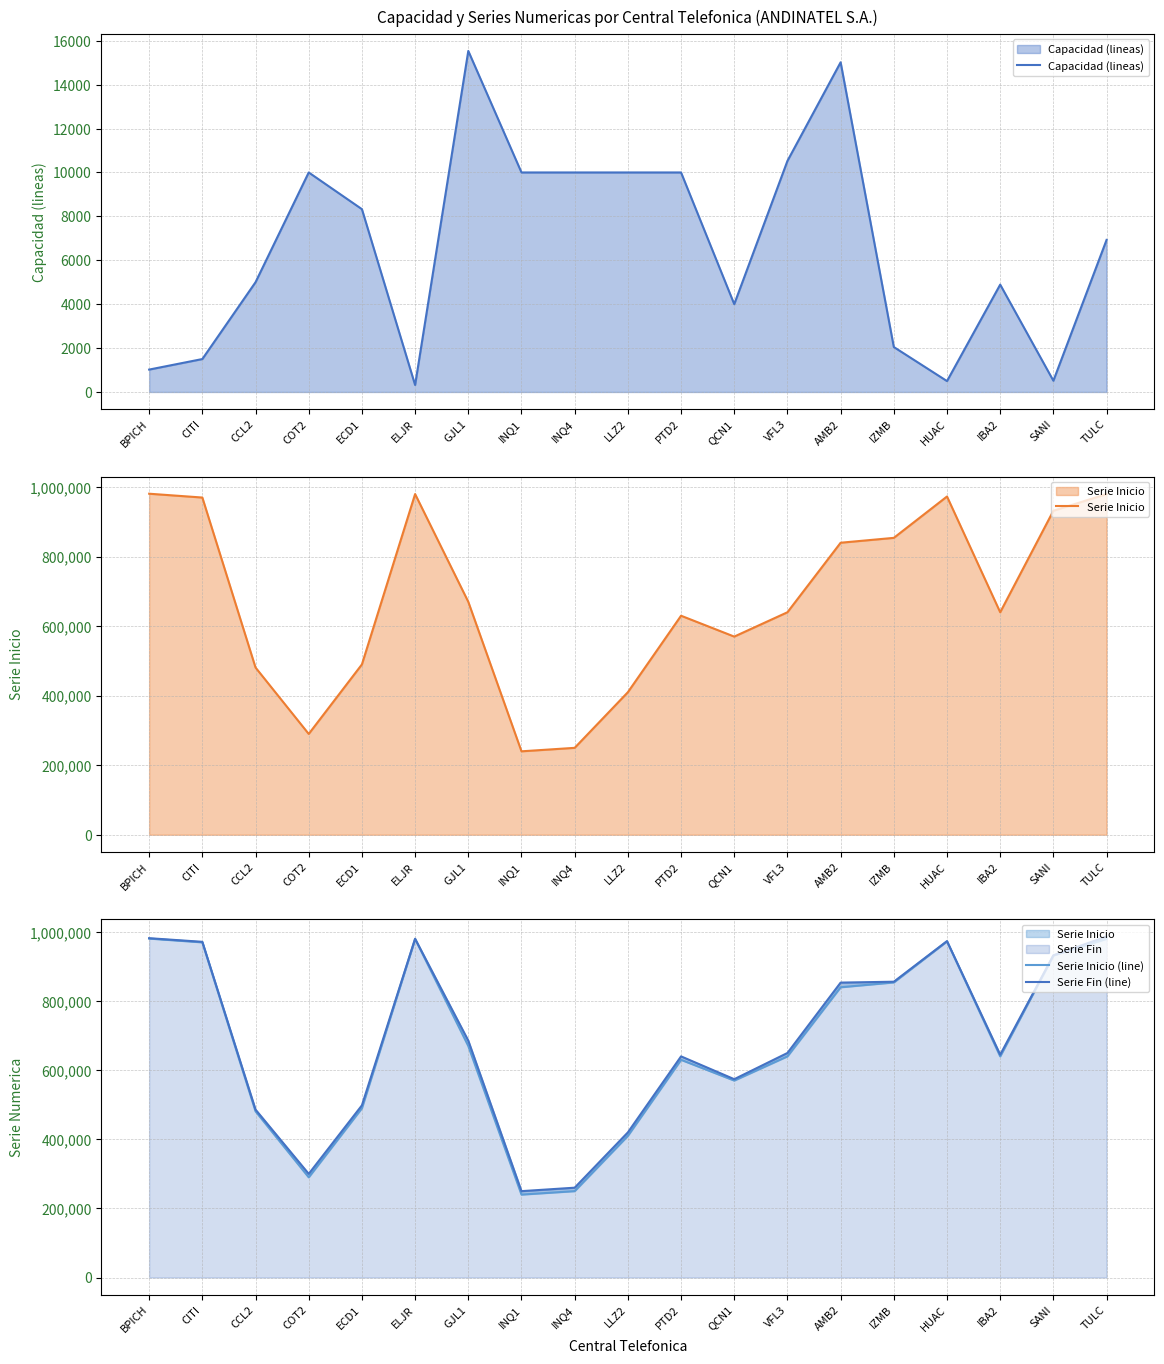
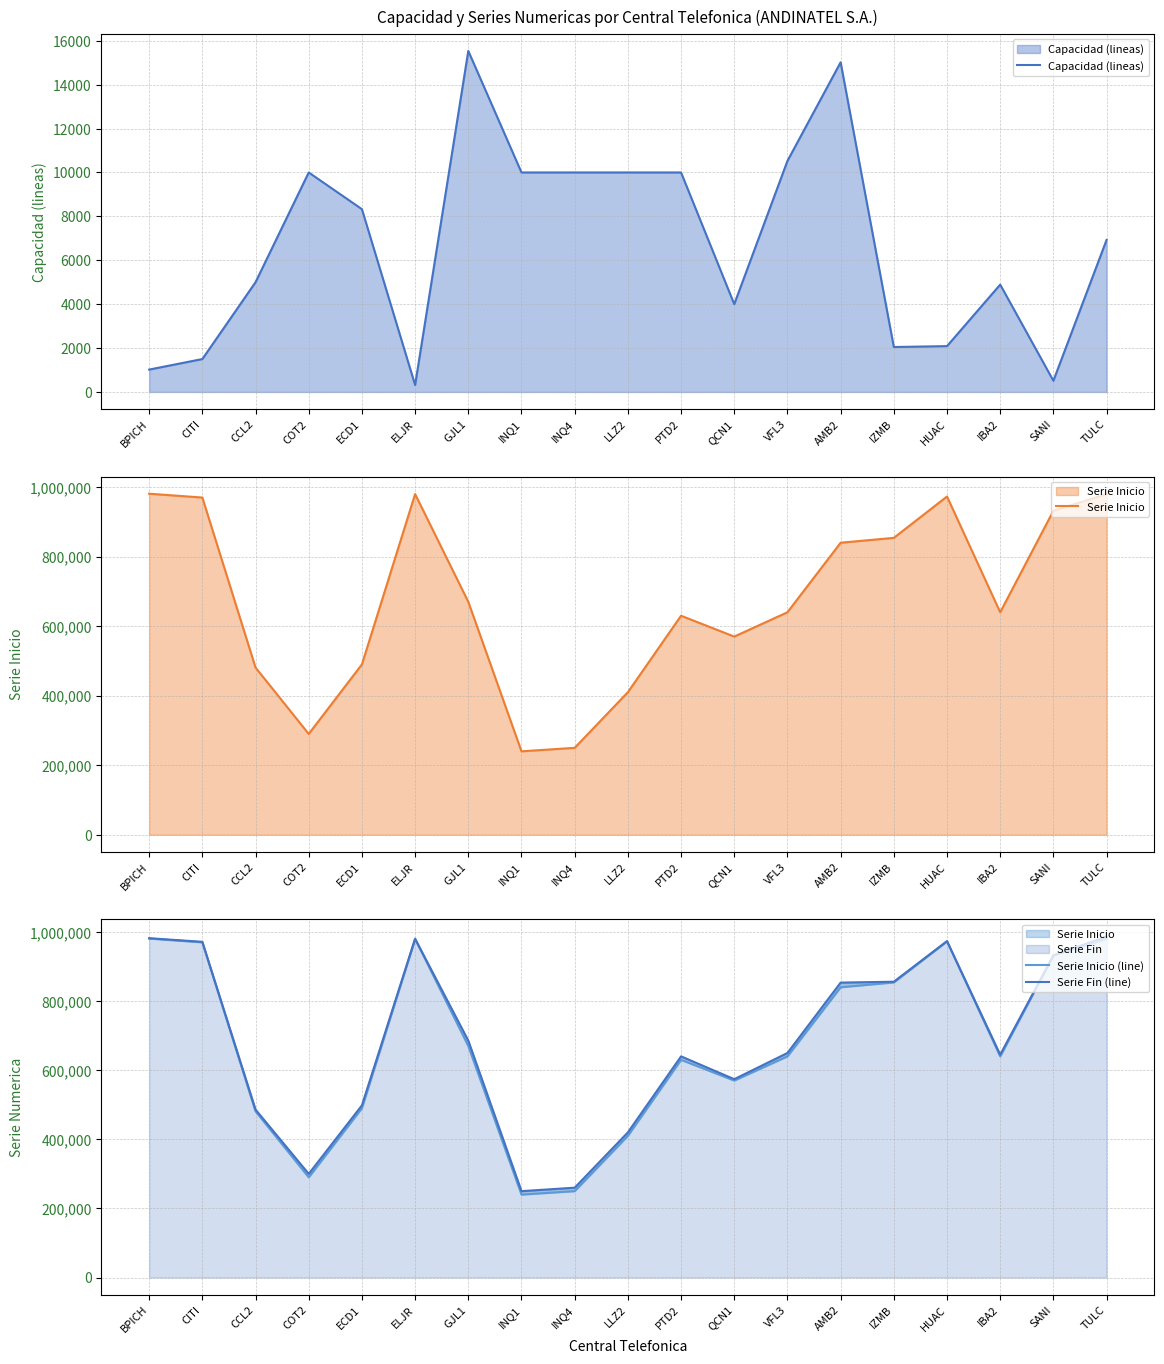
  {
    "Capacidad y Series Numericas por Central Telefonica (ANDINATEL S.A.)": {
      "BPICH": 1000,
      "CITI": 1500,
      "CCL2": 5000,
      "COT2": 10000,
      "ECD1": 8300,
      "ELJR": 300,
      "GJL1": 15500,
      "INQ1": 10000,
      "INQ4": 10000,
      "LLZ2": 10000,
      "PTD2": 10000,
      "QCN1": 4000,
      "VFL3": 10500,
      "AMB2": 15000,
      "IZMB": 2000,
-     "HUAC": 500,
+     "HUAC": 2100,
      "IBA2": 4900,
      "SANI": 500,
      "TULC": 6900
    }
  }
